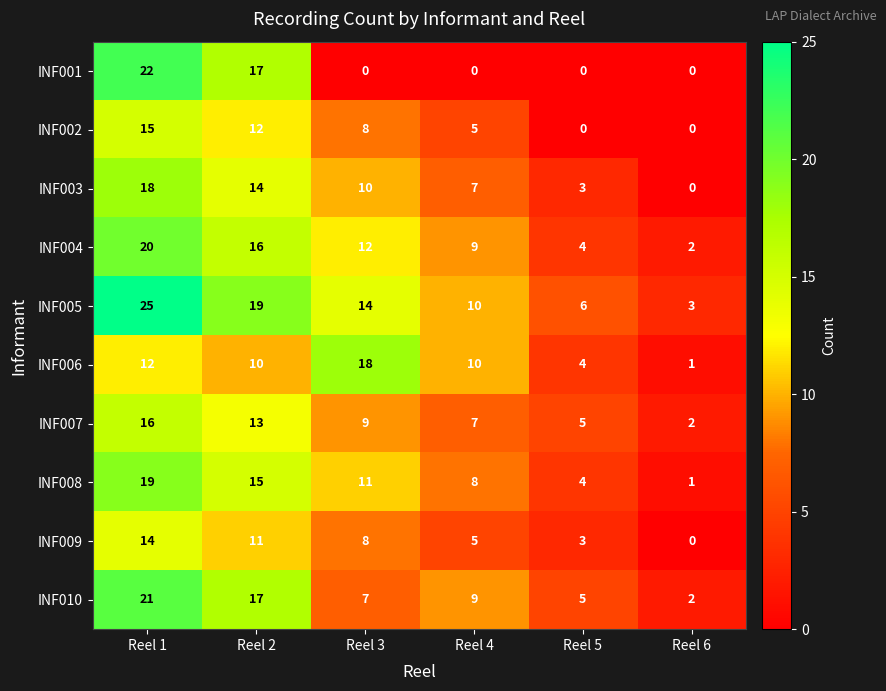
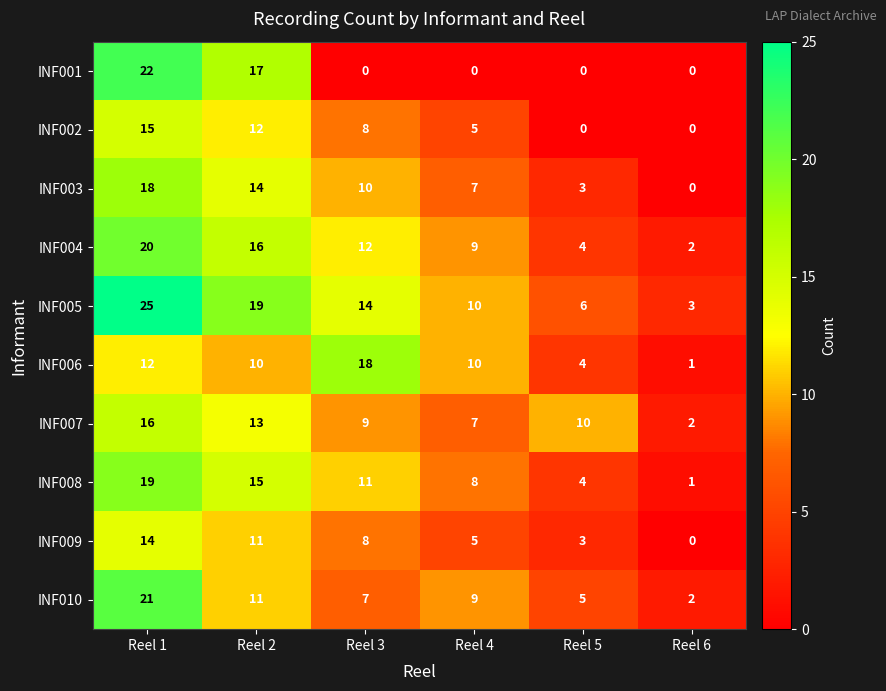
  {
    "INF001": {
      "Reel 1": 22,
      "Reel 2": 17,
      "Reel 3": 0,
      "Reel 4": 0,
      "Reel 5": 0,
      "Reel 6": 0
    },
    "INF002": {
      "Reel 1": 15,
      "Reel 2": 12,
      "Reel 3": 8,
      "Reel 4": 5,
      "Reel 5": 0,
      "Reel 6": 0
    },
    "INF003": {
      "Reel 1": 18,
      "Reel 2": 14,
      "Reel 3": 10,
      "Reel 4": 7,
      "Reel 5": 3,
      "Reel 6": 0
    },
    "INF004": {
      "Reel 1": 20,
      "Reel 2": 16,
      "Reel 3": 12,
      "Reel 4": 9,
      "Reel 5": 4,
      "Reel 6": 2
    },
    "INF005": {
      "Reel 1": 25,
      "Reel 2": 19,
      "Reel 3": 14,
      "Reel 4": 10,
      "Reel 5": 6,
      "Reel 6": 3
    },
    "INF006": {
      "Reel 1": 12,
      "Reel 2": 10,
      "Reel 3": 18,
      "Reel 4": 10,
      "Reel 5": 4,
      "Reel 6": 1
    },
    "INF007": {
      "Reel 1": 16,
      "Reel 2": 13,
      "Reel 3": 9,
      "Reel 4": 7,
-     "Reel 5": 5,
+     "Reel 5": 10,
      "Reel 6": 2
    },
    "INF008": {
      "Reel 1": 19,
      "Reel 2": 15,
      "Reel 3": 11,
      "Reel 4": 8,
      "Reel 5": 4,
      "Reel 6": 1
    },
    "INF009": {
      "Reel 1": 14,
      "Reel 2": 11,
      "Reel 3": 8,
      "Reel 4": 5,
      "Reel 5": 3,
      "Reel 6": 0
    },
    "INF010": {
      "Reel 1": 21,
-     "Reel 2": 17,
+     "Reel 2": 11,
      "Reel 3": 7,
      "Reel 4": 9,
      "Reel 5": 5,
      "Reel 6": 2
    }
  }
